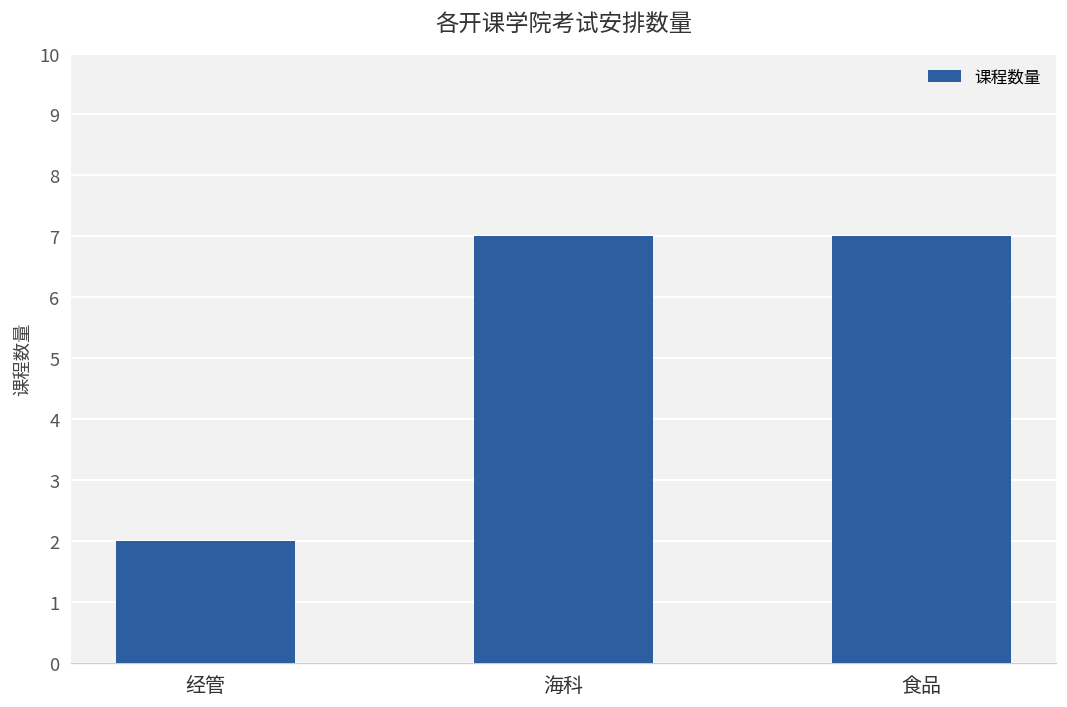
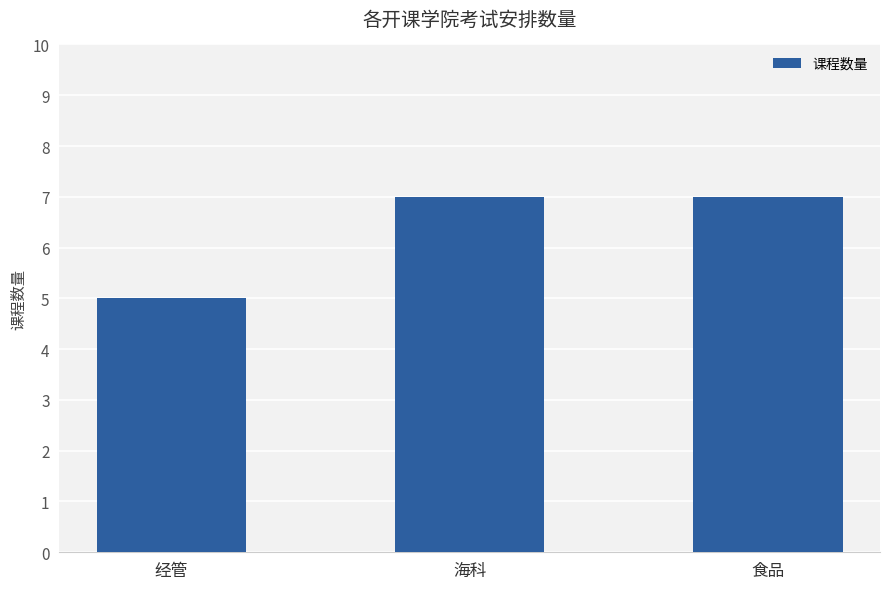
  {
-   "经管": 2,
+   "经管": 5,
    "海科": 7,
    "食品": 7
  }
